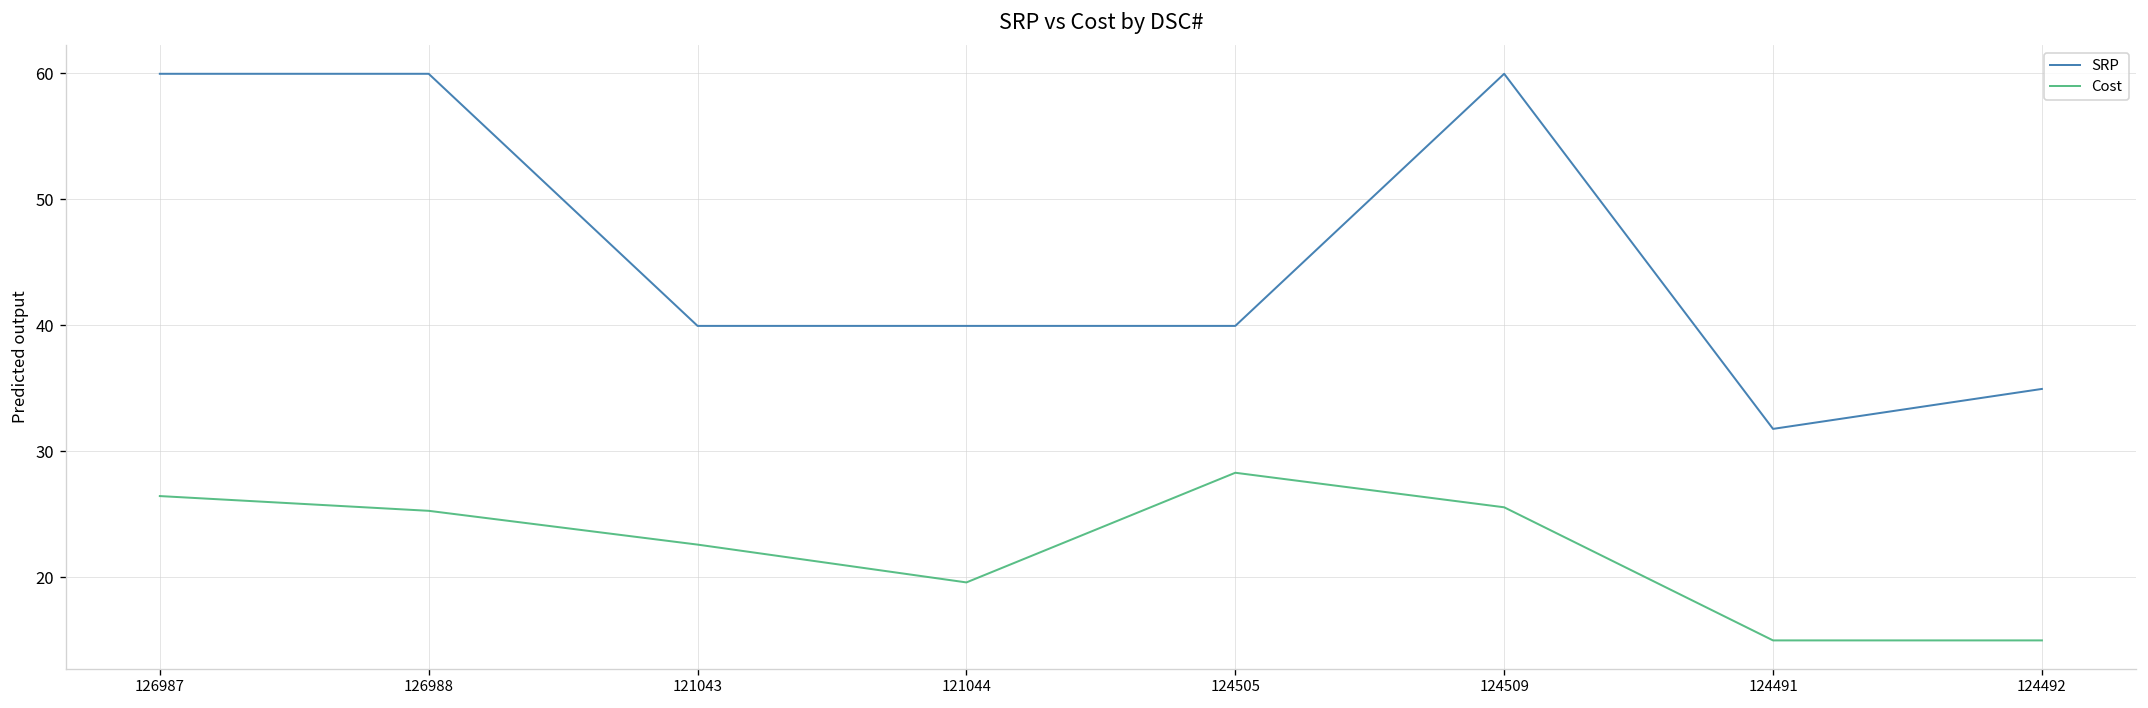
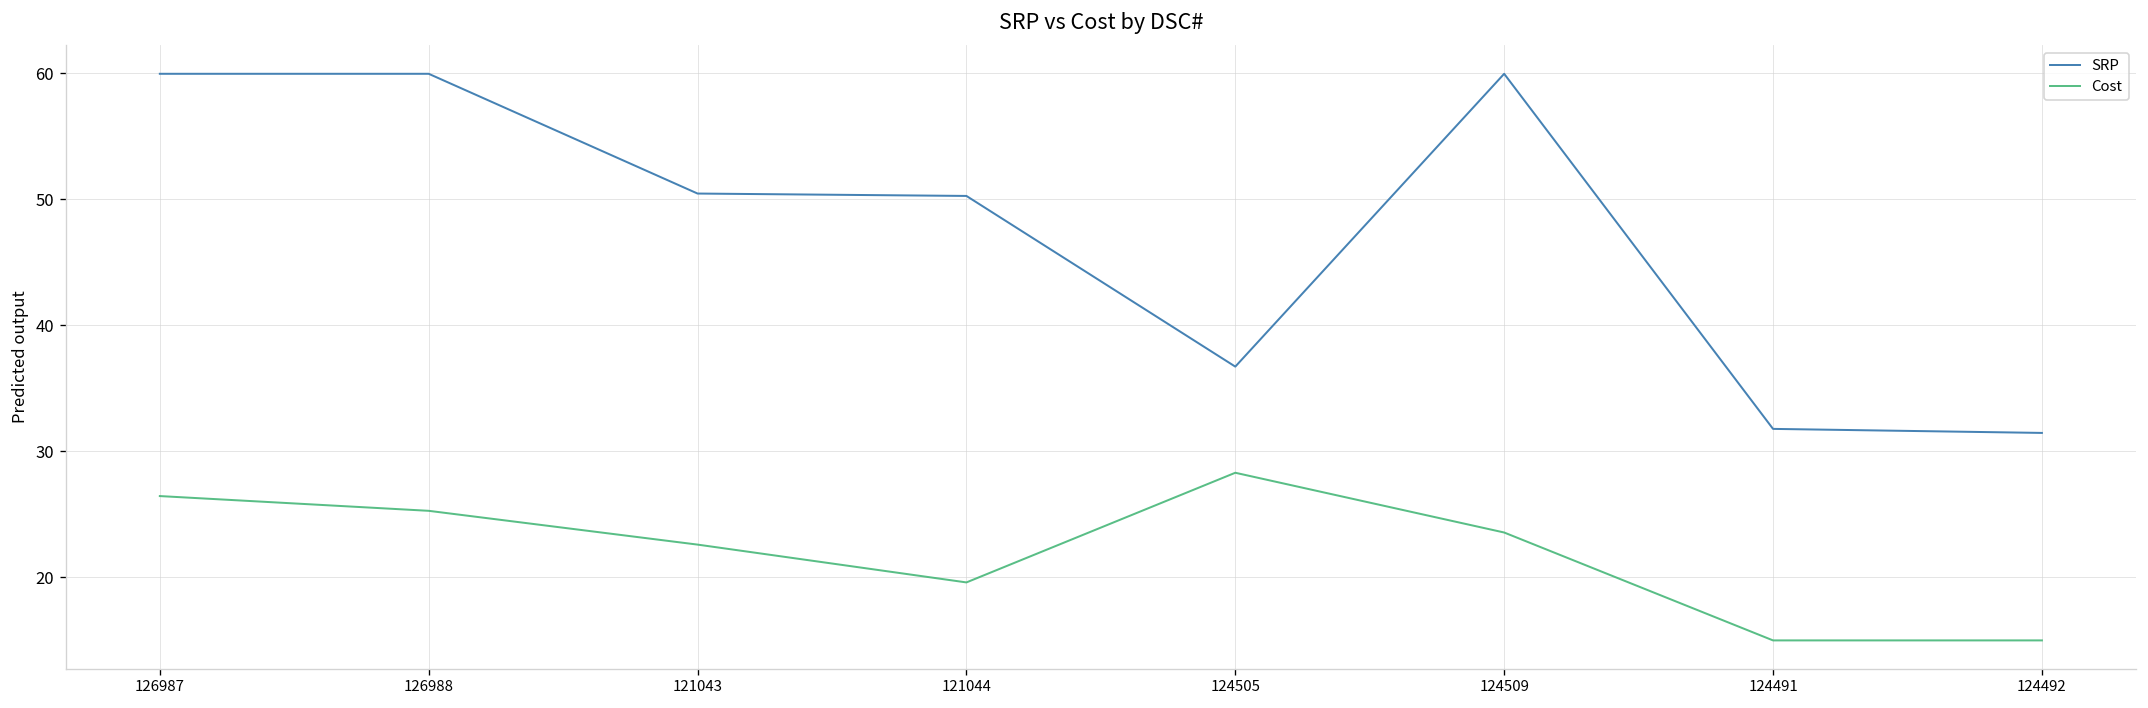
  {
    "SRP": {
      "126987": 60.0,
      "126988": 60.0,
-     "121043": 40.0,
-     "121044": 40.0,
-     "124505": 40.0,
+     "121043": 50.5,
+     "121044": 50.3,
+     "124505": 36.7,
      "124509": 60.0,
      "124491": 31.8,
-     "124492": 35.0
+     "124492": 31.5
    },
    "Cost": {
      "126987": 26.5,
      "126988": 25.3,
      "121043": 22.6,
      "121044": 19.6,
      "124505": 28.3,
-     "124509": 25.6,
+     "124509": 23.6,
      "124491": 15.0,
      "124492": 15.0
    }
  }
